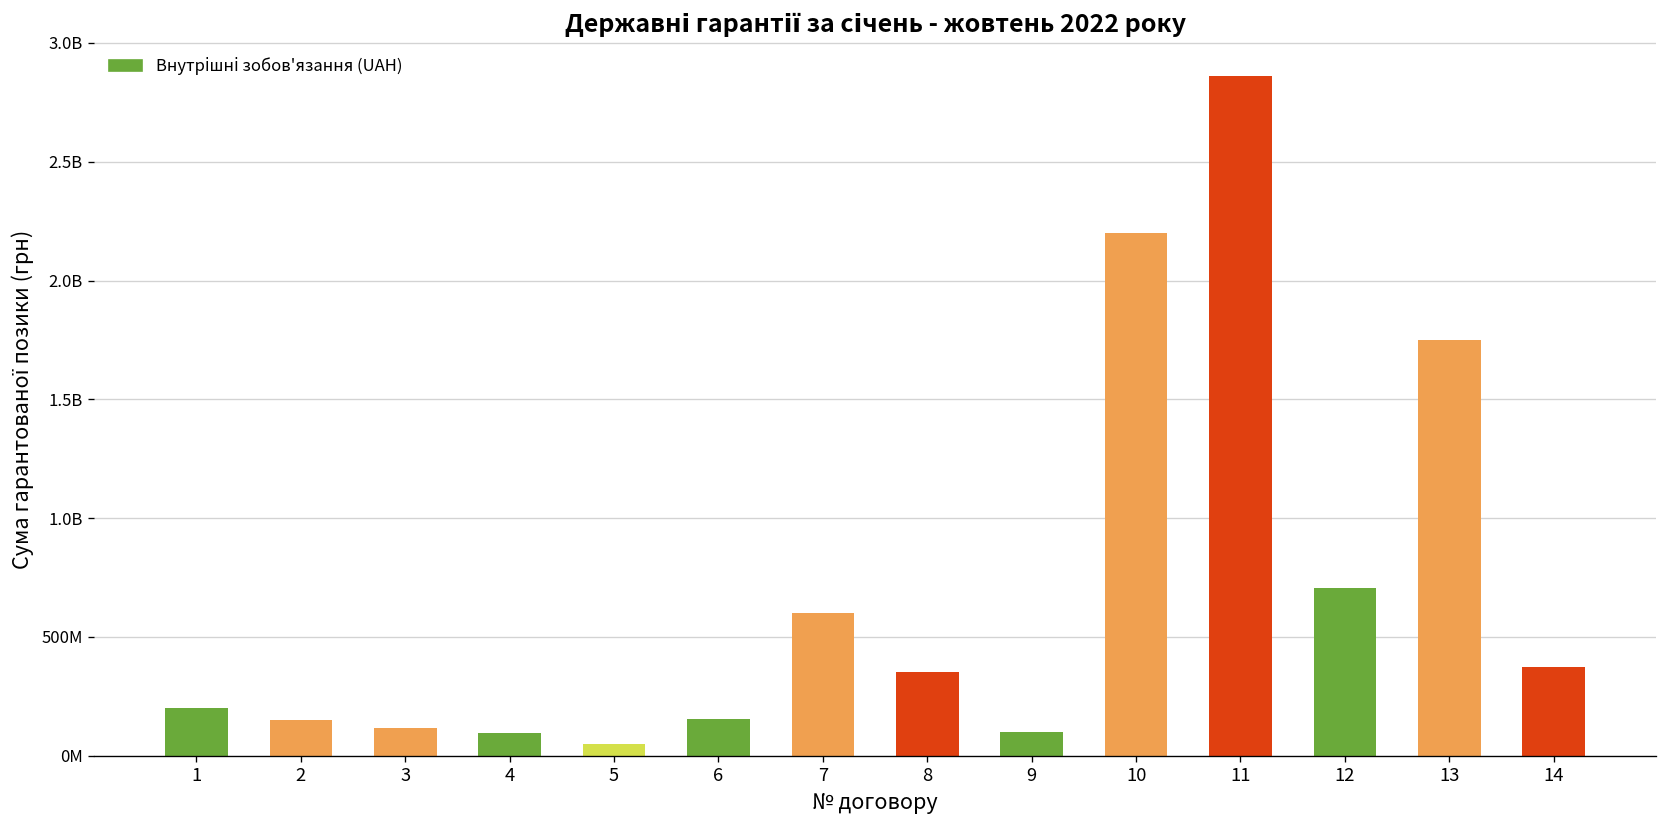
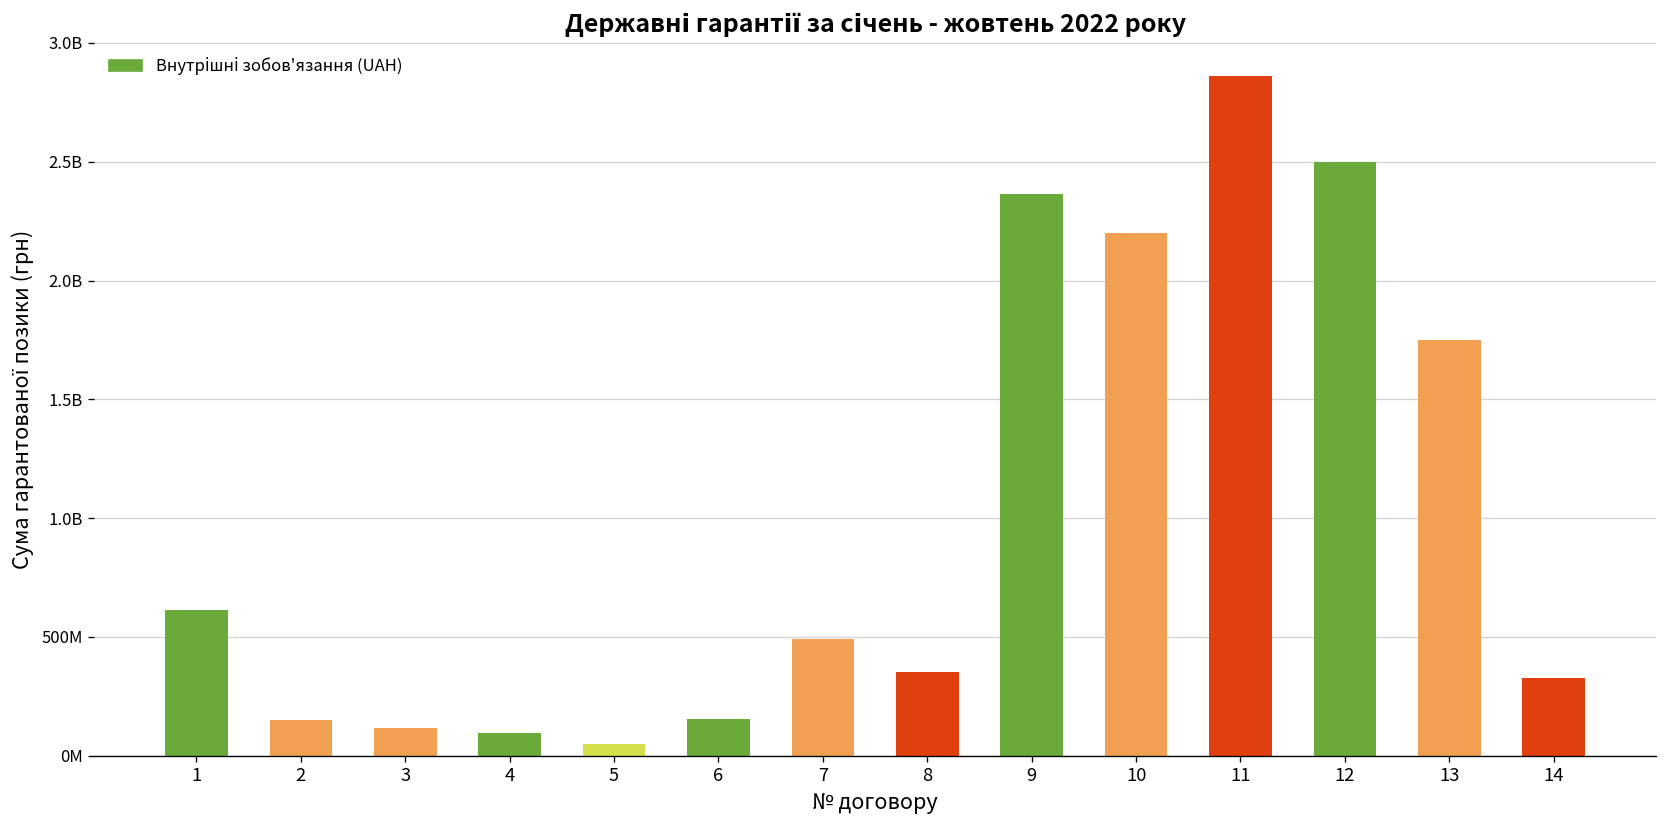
  {
-   "1": 200000000,
+   "1": 610000000,
    "2": 150000000,
    "3": 110000000,
    "4": 90000000,
    "5": 50000000,
    "6": 150000000,
-   "7": 600000000,
+   "7": 490000000,
    "8": 350000000,
-   "9": 100000000,
+   "9": 2370000000,
    "10": 2200000000,
    "11": 2860000000,
-   "12": 710000000,
+   "12": 2500000000,
    "13": 1750000000,
-   "14": 370000000
+   "14": 330000000
  }
